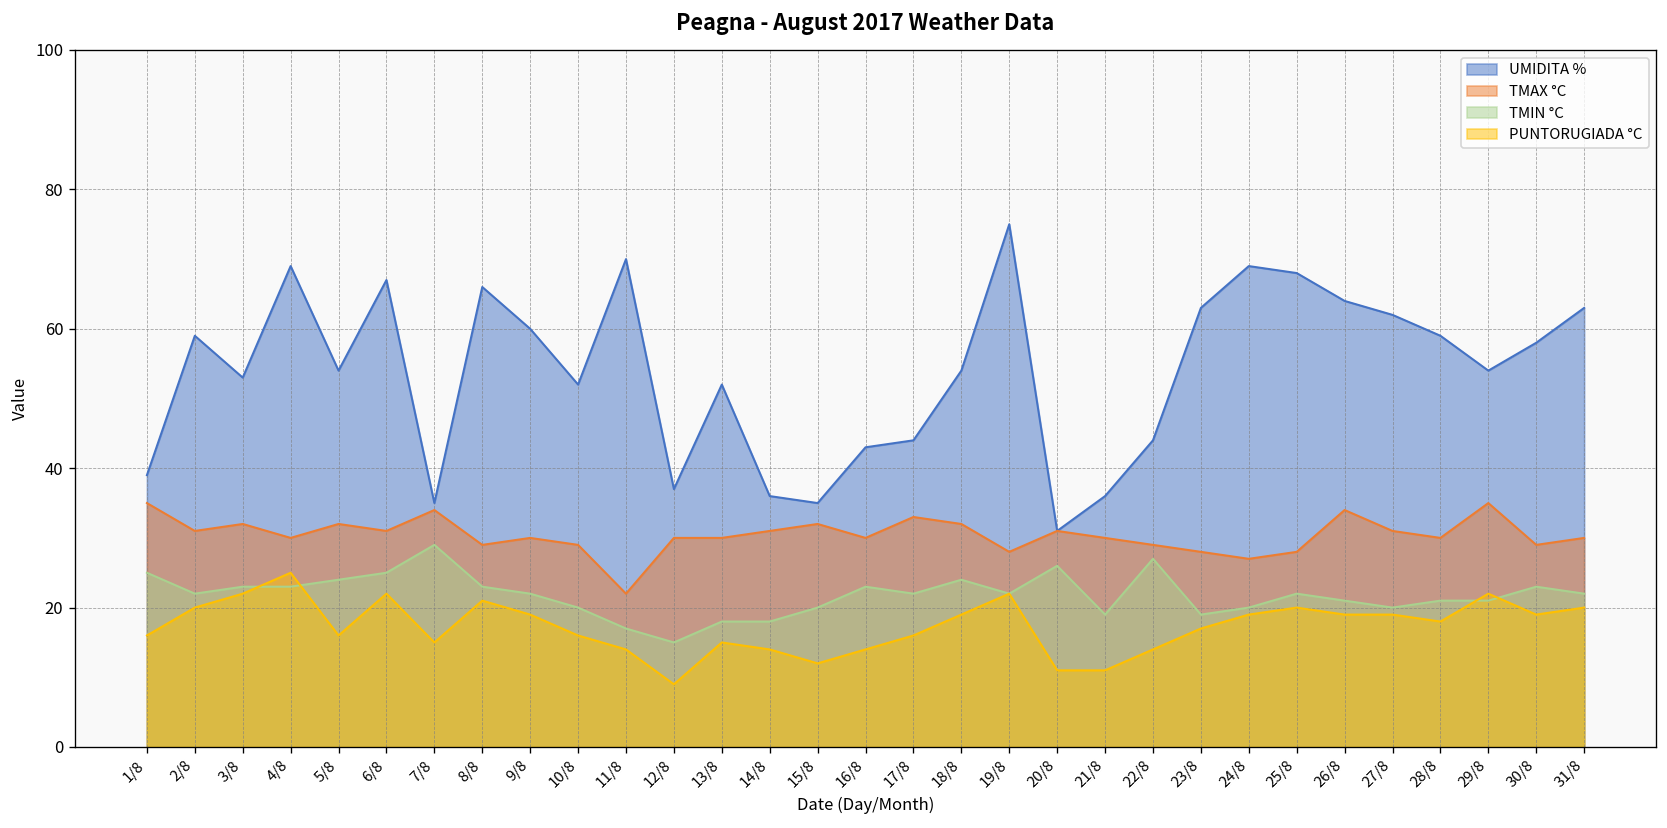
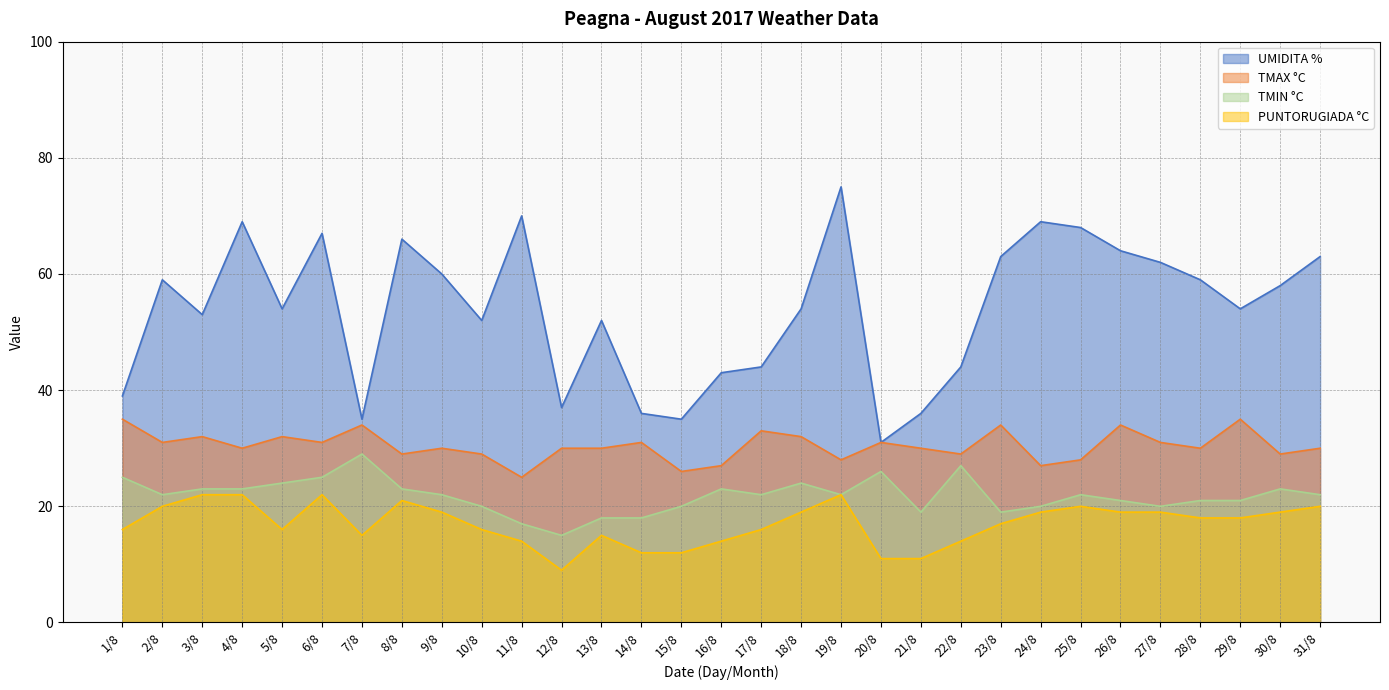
  {
    "UMIDITA %": {
      "1/8": 39,
      "2/8": 59,
      "3/8": 53,
      "4/8": 69,
      "5/8": 54,
      "6/8": 67,
      "7/8": 35,
      "8/8": 66,
      "9/8": 60,
      "10/8": 52,
      "11/8": 70,
      "12/8": 37,
      "13/8": 52,
      "14/8": 36,
      "15/8": 35,
      "16/8": 43,
      "17/8": 44,
      "18/8": 54,
      "19/8": 75,
      "21/8": 36,
      "22/8": 44,
      "23/8": 63,
      "24/8": 69,
      "25/8": 68,
      "26/8": 64,
      "27/8": 62,
      "28/8": 59,
      "29/8": 54,
      "30/8": 58,
      "31/8": 63
    },
    "TMAX °C": {
      "1/8": 35,
      "2/8": 31,
      "3/8": 32,
      "4/8": 30,
      "5/8": 32,
      "6/8": 31,
      "7/8": 34,
      "8/8": 29,
      "9/8": 30,
      "10/8": 29,
-     "11/8": 22,
+     "11/8": 25,
      "12/8": 30,
      "13/8": 30,
      "14/8": 31,
-     "15/8": 32,
-     "16/8": 30,
+     "15/8": 26,
+     "16/8": 27,
      "17/8": 33,
      "18/8": 32,
      "19/8": 28,
      "21/8": 30,
      "22/8": 29,
-     "23/8": 28,
+     "23/8": 34,
      "24/8": 27,
      "25/8": 28,
      "26/8": 34,
      "27/8": 31,
      "28/8": 30,
      "29/8": 35,
      "30/8": 29,
      "31/8": 30
    },
    "TMIN °C": {
      "1/8": 25,
      "2/8": 22,
      "3/8": 23,
      "4/8": 23,
      "5/8": 24,
      "6/8": 25,
      "7/8": 29,
      "8/8": 23,
      "9/8": 22,
      "10/8": 20,
      "11/8": 17,
      "12/8": 15,
      "13/8": 18,
      "14/8": 18,
      "15/8": 20,
      "16/8": 23,
      "17/8": 22,
      "18/8": 24,
      "20/8": 26,
      "21/8": 19,
      "22/8": 27,
      "23/8": 19,
      "24/8": 20,
      "25/8": 22,
      "26/8": 21,
      "27/8": 20,
      "28/8": 21,
      "29/8": 21,
      "30/8": 23,
      "31/8": 22
    },
    "PUNTORUGIADA °C": {
      "1/8": 16,
      "2/8": 20,
      "3/8": 22,
-     "4/8": 25,
+     "4/8": 22,
      "5/8": 16,
      "6/8": 22,
      "7/8": 15,
      "8/8": 21,
      "9/8": 19,
      "10/8": 16,
      "11/8": 14,
      "12/8": 9,
      "13/8": 15,
-     "14/8": 14,
+     "14/8": 12,
      "15/8": 12,
      "16/8": 14,
      "17/8": 16,
      "18/8": 19,
      "20/8": 11,
      "21/8": 11,
      "22/8": 14,
      "23/8": 17,
      "24/8": 19,
      "25/8": 20,
      "26/8": 19,
      "27/8": 19,
      "28/8": 18,
-     "29/8": 22,
+     "29/8": 18,
      "30/8": 19,
      "31/8": 20
    }
  }
